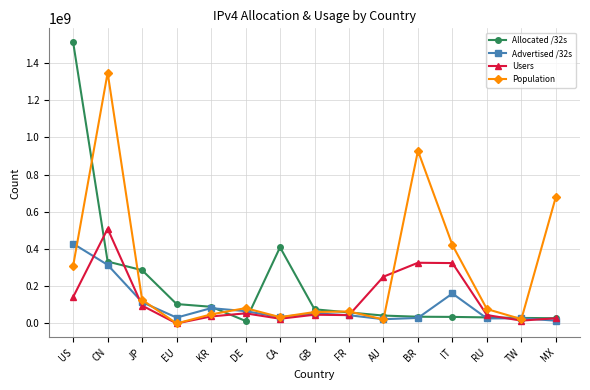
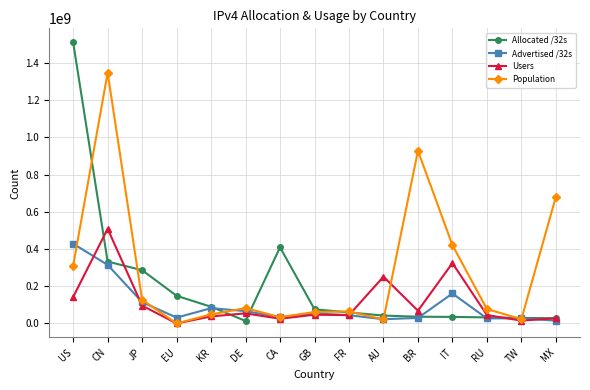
  {
    "Allocated /32s": {
      "US": 1510000000,
      "CN": 330000000,
      "JP": 290000000,
-     "EU": 100000000,
+     "EU": 150000000,
      "DE": 10000000,
      "CA": 410000000,
      "GB": 80000000,
      "AU": 40000000,
      "IT": 40000000
    },
    "Advertised /32s": {
      "US": 430000000,
      "CN": 310000000,
      "EU": 30000000,
      "IT": 160000000
    },
    "Users": {
      "US": 140000000,
      "CN": 510000000,
      "JP": 100000000,
      "AU": 250000000,
-     "BR": 330000000,
+     "BR": 70000000,
      "IT": 320000000
    },
    "Population": {
      "US": 310000000,
      "CN": 1350000000,
      "DE": 80000000,
      "BR": 930000000,
      "IT": 420000000,
      "RU": 80000000,
      "MX": 680000000
    }
  }
